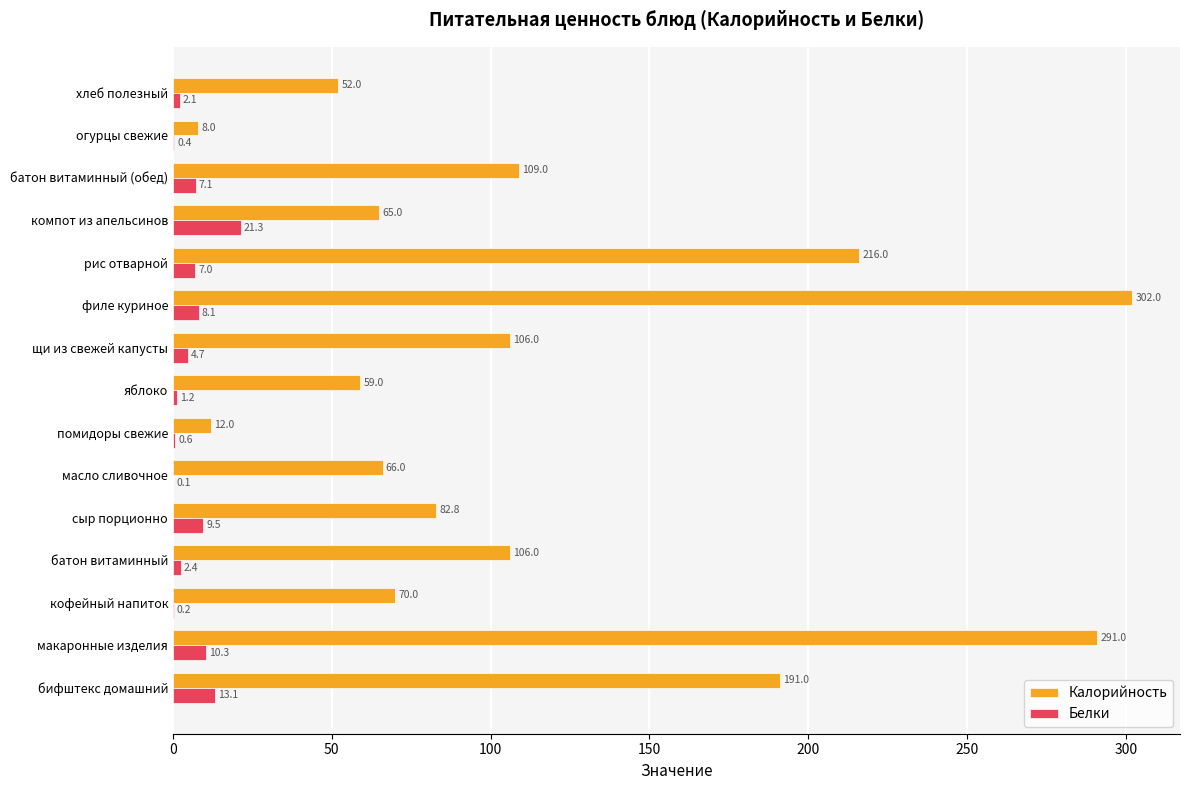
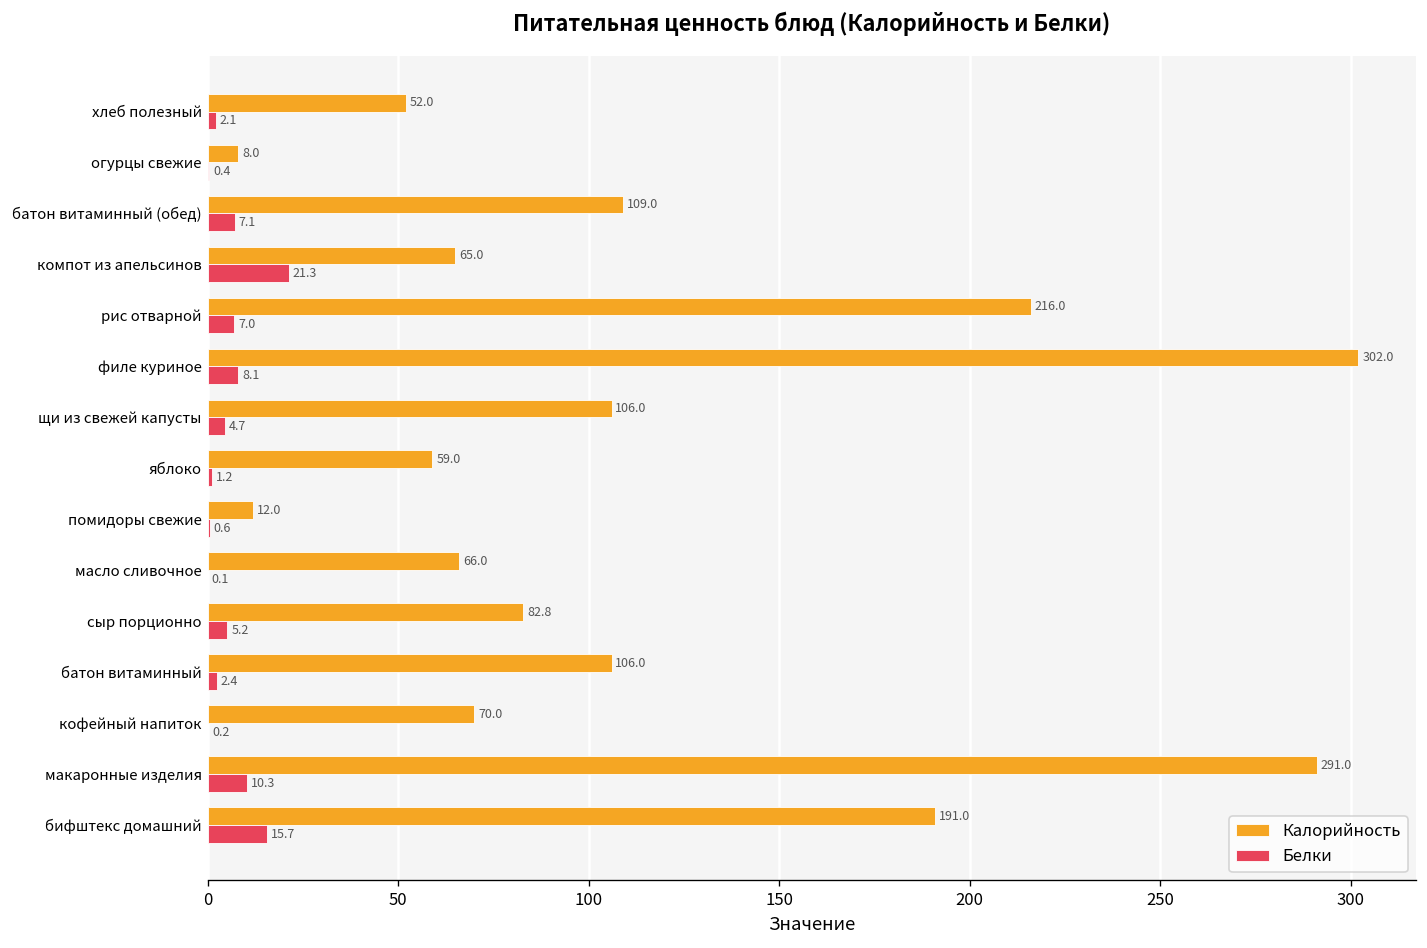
  {
    "Калорийность": {
      "хлеб полезный": 52.0,
      "огурцы свежие": 8.0,
      "батон витаминный (обед)": 109.0,
      "компот из апельсинов": 65.0,
      "рис отварной": 216.0,
      "филе куриное": 302.0,
      "щи из свежей капусты": 106.0,
      "яблоко": 59.0,
      "помидоры свежие": 12.0,
      "масло сливочное": 66.0,
      "сыр порционно": 82.8,
      "батон витаминный": 106.0,
      "кофейный напиток": 70.0,
      "макаронные изделия": 291.0,
      "бифштекс домашний": 191.0
    },
    "Белки": {
      "хлеб полезный": 2.1,
      "огурцы свежие": 0.4,
      "батон витаминный (обед)": 7.1,
      "компот из апельсинов": 21.3,
      "рис отварной": 7.0,
      "филе куриное": 8.1,
      "щи из свежей капусты": 4.7,
      "яблоко": 1.2,
      "помидоры свежие": 0.6,
      "масло сливочное": 0.1,
-     "сыр порционно": 9.5,
+     "сыр порционно": 5.2,
      "батон витаминный": 2.4,
      "кофейный напиток": 0.2,
      "макаронные изделия": 10.3,
-     "бифштекс домашний": 13.1
+     "бифштекс домашний": 15.7
    }
  }
